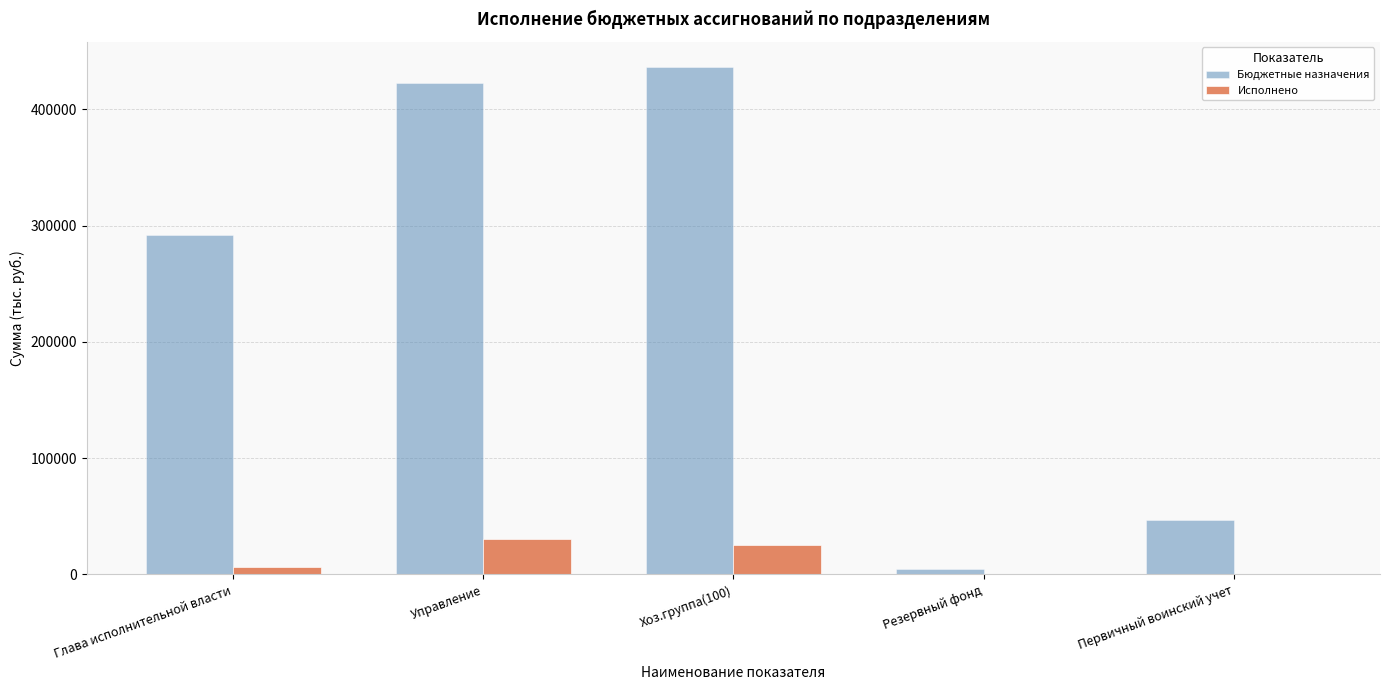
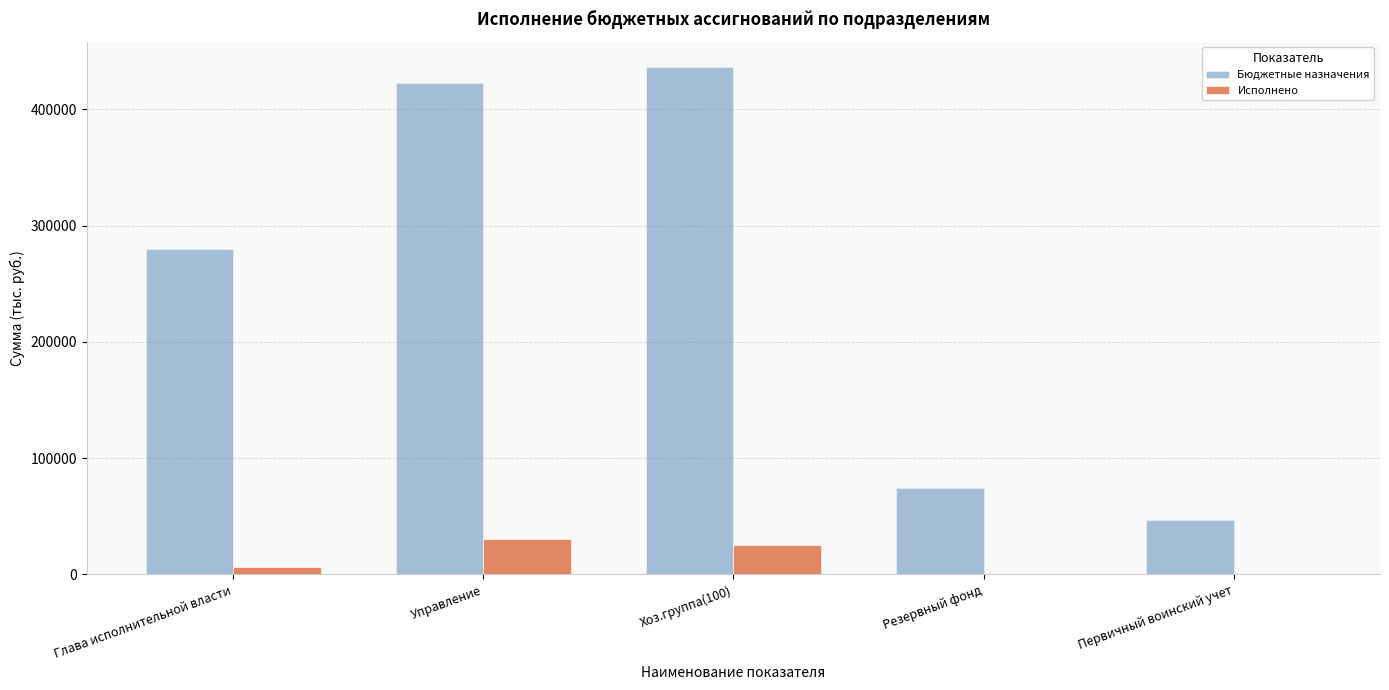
  {
    "Бюджетные назначения": {
-     "Глава исполнительной власти": 292000,
+     "Глава исполнительной власти": 280000,
      "Управление": 422000,
      "Хоз.группа(100)": 436000,
-     "Резервный фонд": 5000,
+     "Резервный фонд": 74000,
      "Первичный воинский учет": 47000
    },
    "Исполнено": {
      "Глава исполнительной власти": 6000,
      "Управление": 30000,
      "Хоз.группа(100)": 25000,
      "Резервный фонд": 0,
      "Первичный воинский учет": 0
    }
  }
